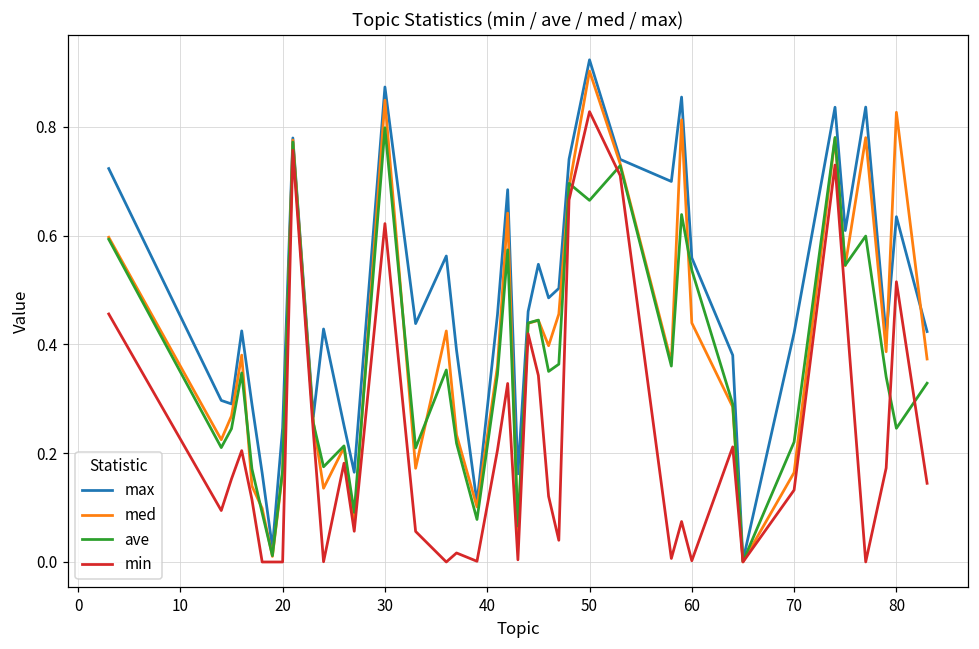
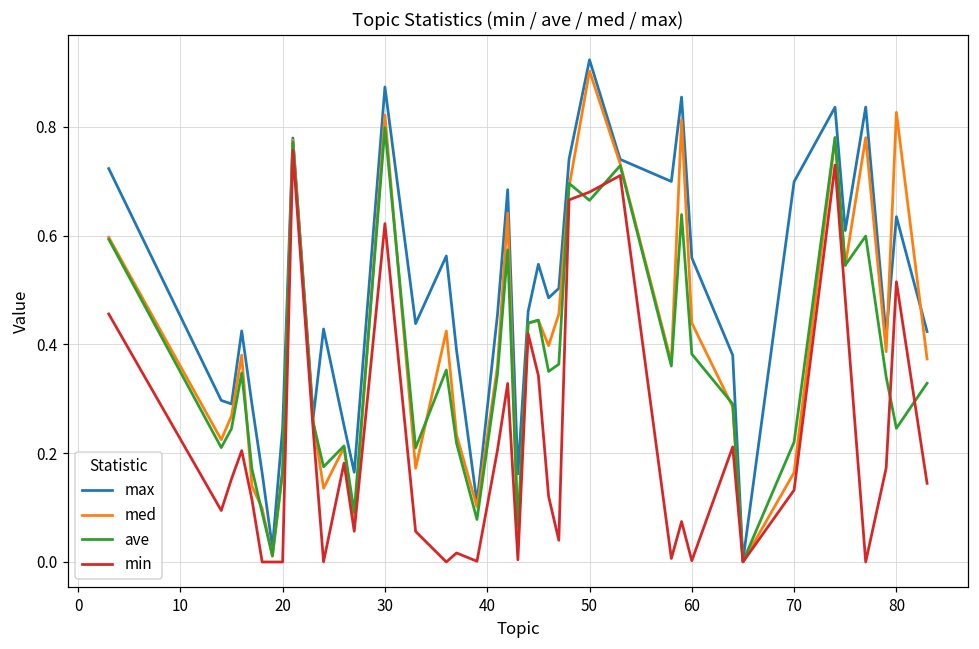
  {
    "max": {
      "20": 0.25,
      "30": 0.87,
      "50": 0.92,
      "60": 0.56,
-     "70": 0.42,
+     "70": 0.70,
      "80": 0.64
    },
    "med": {
      "20": 0.16,
-     "30": 0.85,
+     "30": 0.82,
      "50": 0.90,
      "60": 0.44,
      "70": 0.16,
      "80": 0.83
    },
    "ave": {
      "20": 0.17,
      "30": 0.80,
      "50": 0.67,
-     "60": 0.54,
+     "60": 0.38,
      "70": 0.22,
      "80": 0.25
    },
    "min": {
      "20": 0.00,
      "30": 0.62,
-     "50": 0.83,
+     "50": 0.68,
      "60": 0.00,
      "70": 0.13,
      "80": 0.52
    }
  }
